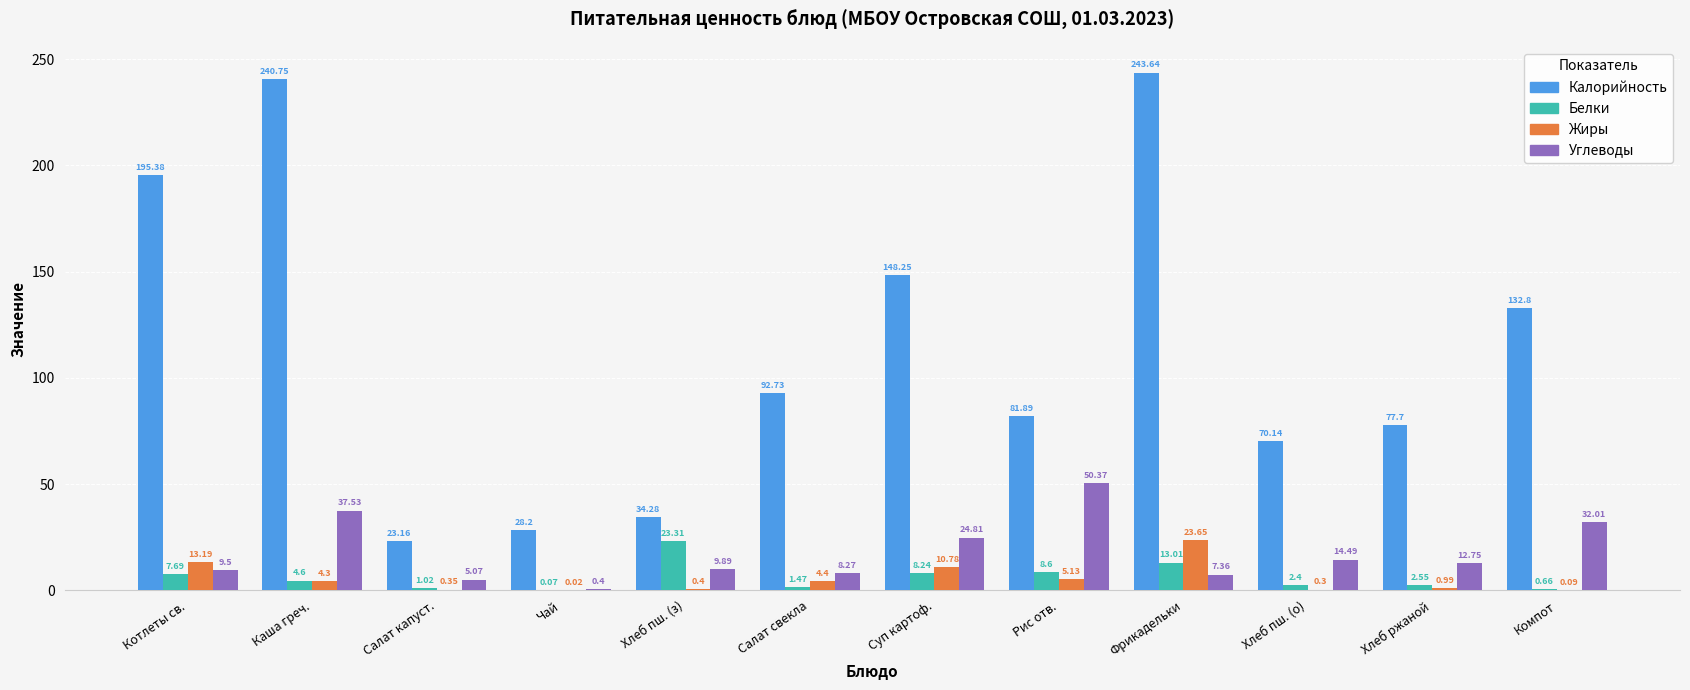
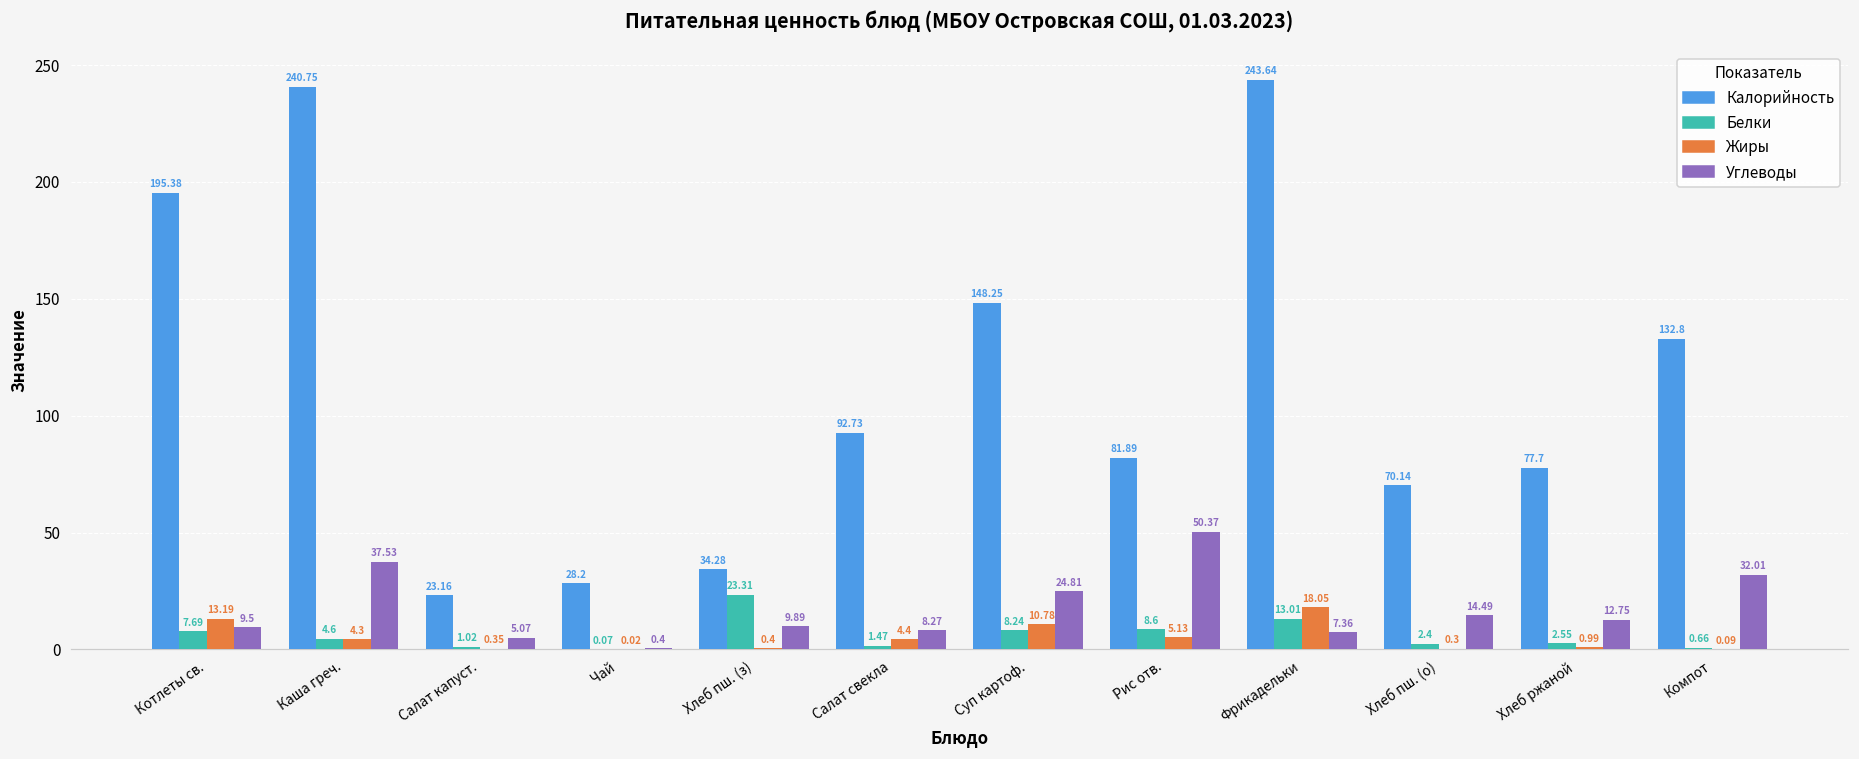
  {
    "Калорийность": {
      "Котлеты св.": 195.38,
      "Каша греч.": 240.75,
      "Салат капуст.": 23.16,
      "Чай": 28.2,
      "Хлеб пш. (з)": 34.28,
      "Салат свекла": 92.73,
      "Суп картоф.": 148.25,
      "Рис отв.": 81.89,
      "Фрикадельки": 243.64,
      "Хлеб пш. (о)": 70.14,
      "Хлеб ржаной": 77.7,
      "Компот": 132.8
    },
    "Белки": {
      "Котлеты св.": 7.69,
      "Каша греч.": 4.6,
      "Салат капуст.": 1.02,
      "Чай": 0.07,
      "Хлеб пш. (з)": 23.31,
      "Салат свекла": 1.47,
      "Суп картоф.": 8.24,
      "Рис отв.": 8.6,
      "Фрикадельки": 13.01,
      "Хлеб пш. (о)": 2.4,
      "Хлеб ржаной": 2.55,
      "Компот": 0.66
    },
    "Жиры": {
      "Котлеты св.": 13.19,
      "Каша греч.": 4.3,
      "Салат капуст.": 0.35,
      "Чай": 0.02,
      "Хлеб пш. (з)": 0.4,
      "Салат свекла": 4.4,
      "Суп картоф.": 10.78,
      "Рис отв.": 5.13,
-     "Фрикадельки": 23.65,
+     "Фрикадельки": 18.05,
      "Хлеб пш. (о)": 0.3,
      "Хлеб ржаной": 0.99,
      "Компот": 0.09
    },
    "Углеводы": {
      "Котлеты св.": 9.5,
      "Каша греч.": 37.53,
      "Салат капуст.": 5.07,
      "Чай": 0.4,
      "Хлеб пш. (з)": 9.89,
      "Салат свекла": 8.27,
      "Суп картоф.": 24.81,
      "Рис отв.": 50.37,
      "Фрикадельки": 7.36,
      "Хлеб пш. (о)": 14.49,
      "Хлеб ржаной": 12.75,
      "Компот": 32.01
    }
  }
